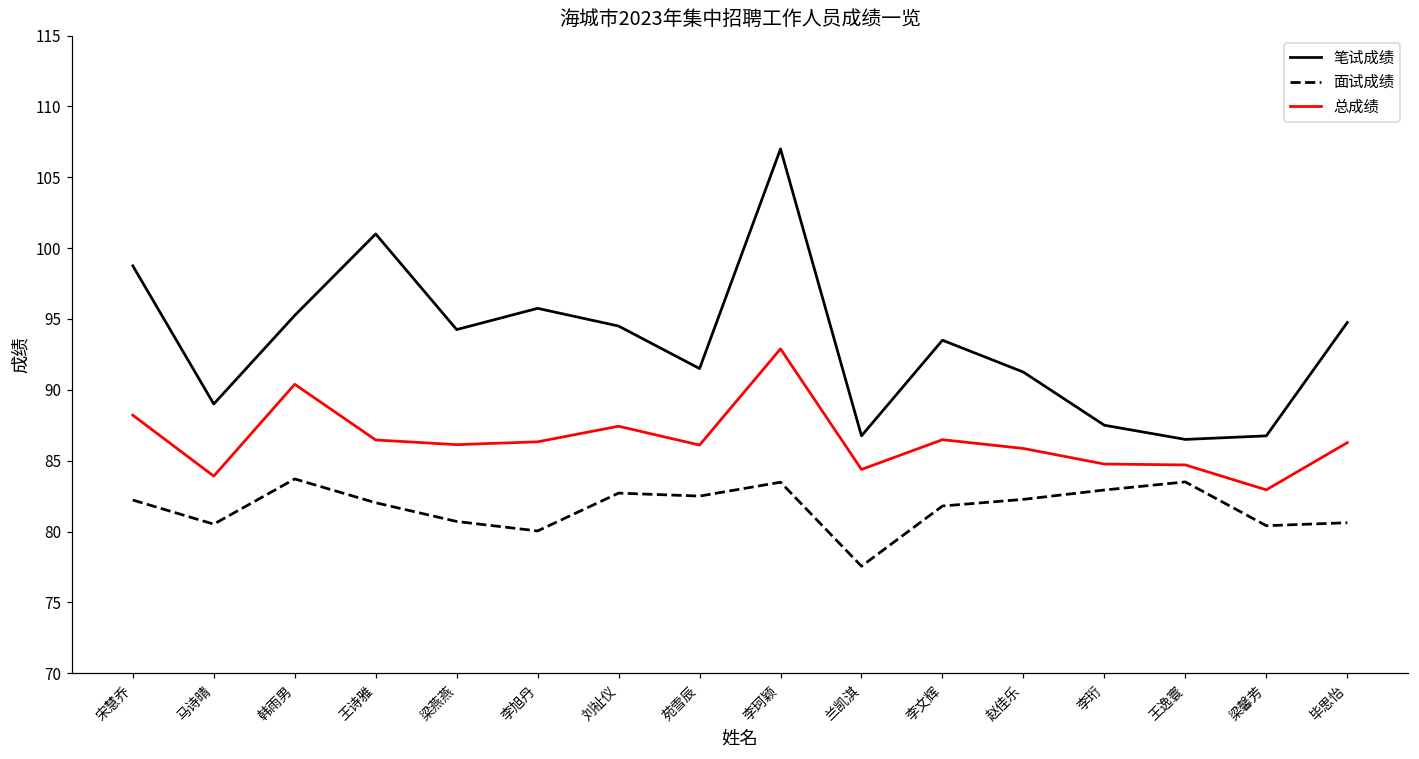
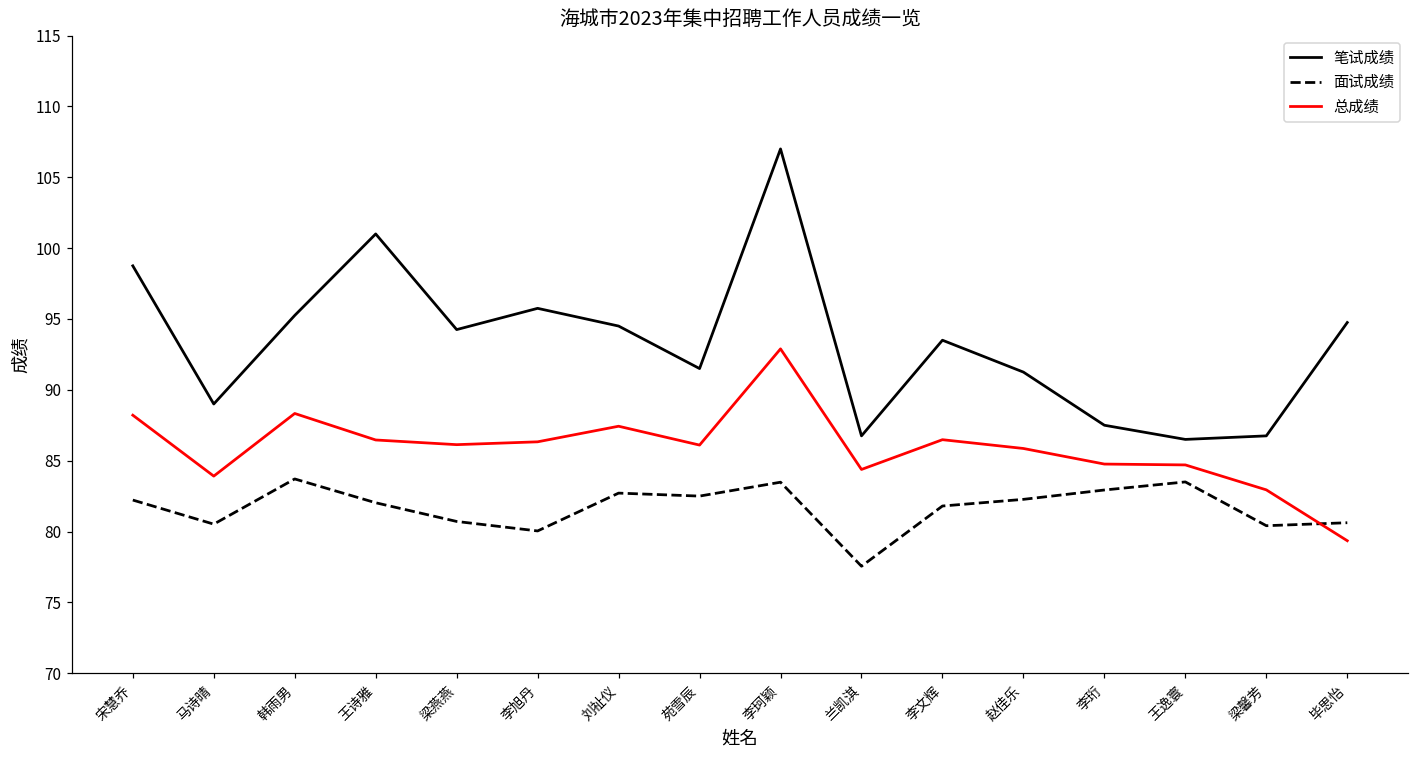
  {
    "总成绩": {
      "宋慧乔": 88.2,
      "马诗晴": 83.9,
-     "韩雨男": 90.4,
+     "韩雨男": 88.3,
      "王诗雅": 86.5,
      "梁燕燕": 86.1,
      "李旭丹": 86.3,
      "刘祉仪": 87.4,
      "苑雪辰": 86.1,
      "李珂颖": 92.9,
      "兰凯淇": 84.4,
      "李文辉": 86.5,
      "赵佳乐": 85.9,
      "李珩": 84.8,
      "王逸寰": 84.7,
      "梁馨芳": 82.9,
-     "毕思怡": 86.3
+     "毕思怡": 79.4
    }
  }
